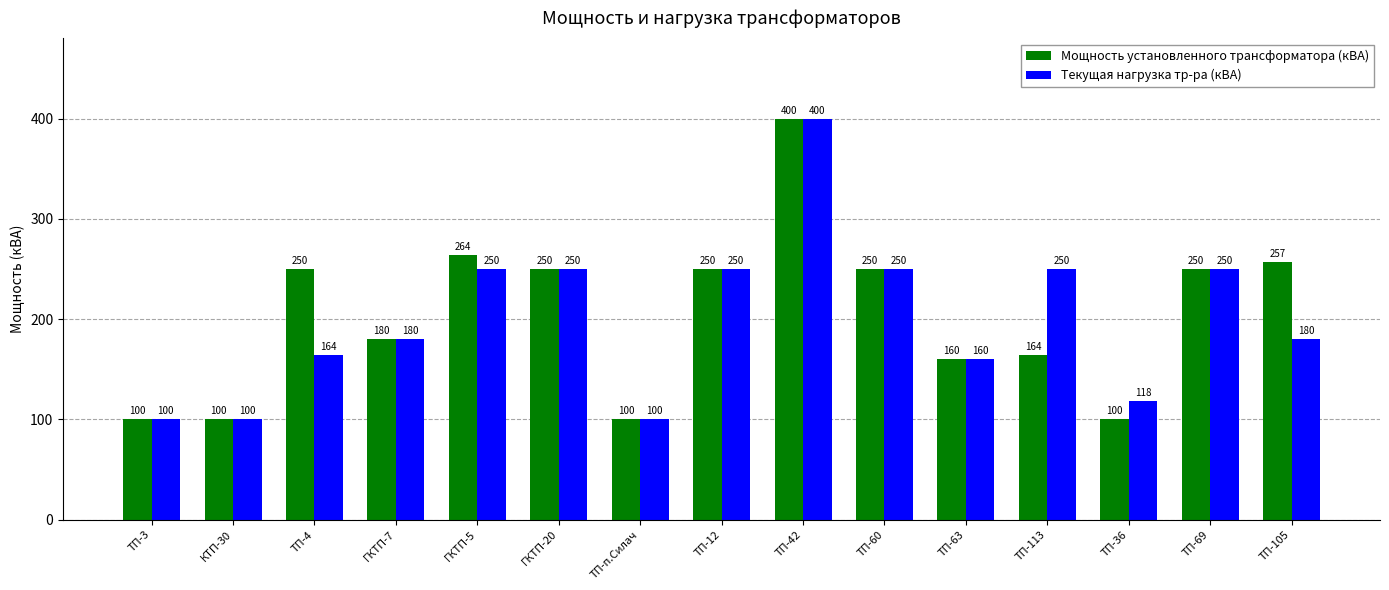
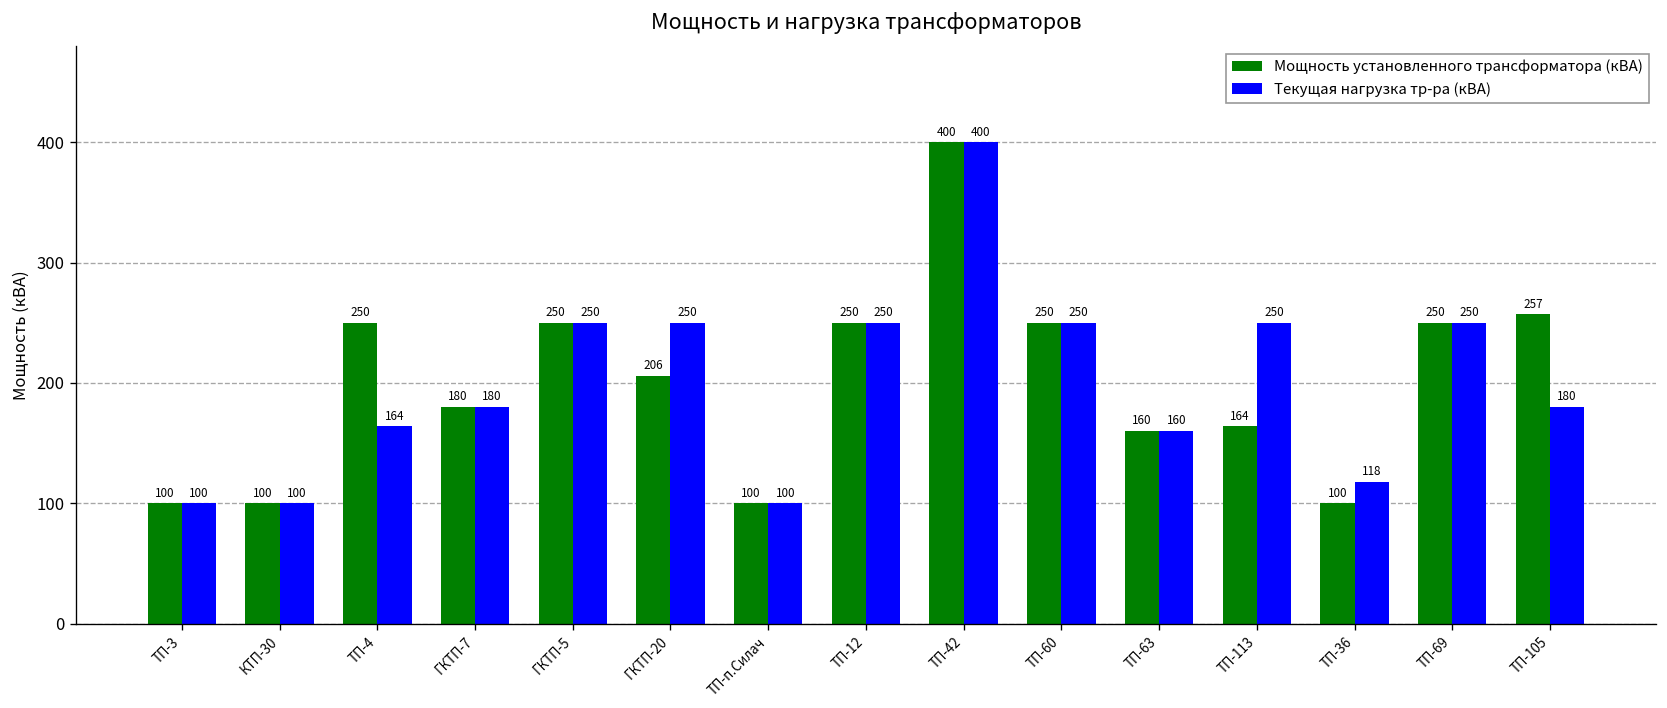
  {
    "Мощность установленного трансформатора (кВА)": {
      "ТП-3": 100,
      "КТП-30": 100,
      "ТП-4": 250,
      "ГКТП-7": 180,
-     "ГКТП-5": 264,
-     "ГКТП-20": 250,
+     "ГКТП-5": 250,
+     "ГКТП-20": 206,
      "ТП-п.Силач": 100,
      "ТП-12": 250,
      "ТП-42": 400,
      "ТП-60": 250,
      "ТП-63": 160,
      "ТП-113": 164,
      "ТП-36": 100,
      "ТП-69": 250,
      "ТП-105": 257
    },
    "Текущая нагрузка тр-ра (кВА)": {
      "ТП-3": 100,
      "КТП-30": 100,
      "ТП-4": 164,
      "ГКТП-7": 180,
      "ГКТП-5": 250,
      "ГКТП-20": 250,
      "ТП-п.Силач": 100,
      "ТП-12": 250,
      "ТП-42": 400,
      "ТП-60": 250,
      "ТП-63": 160,
      "ТП-113": 250,
      "ТП-36": 118,
      "ТП-69": 250,
      "ТП-105": 180
    }
  }
